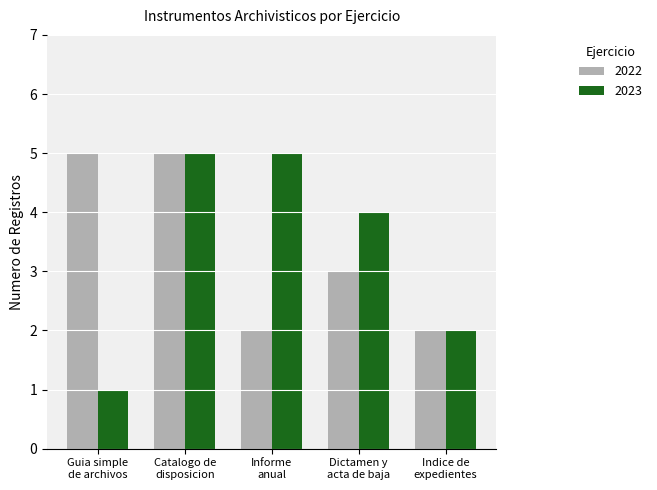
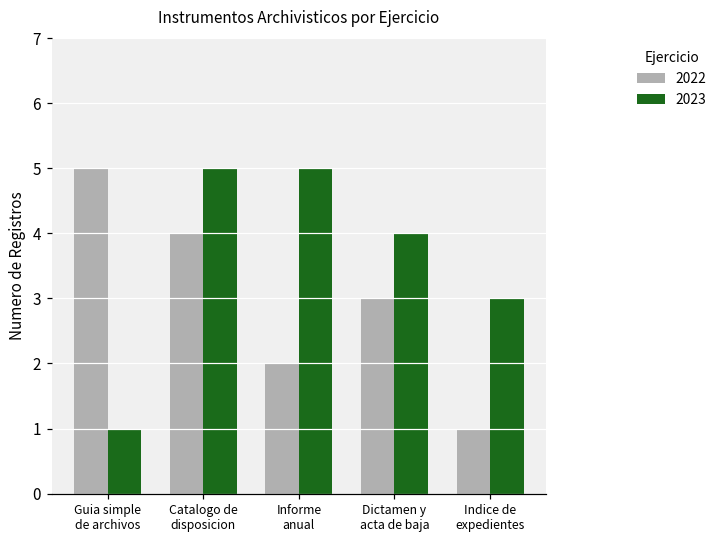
  {
    "2022": {
      "Guia simple de archivos": 5,
-     "Catalogo de disposicion": 5,
+     "Catalogo de disposicion": 4,
      "Informe anual": 2,
      "Dictamen y acta de baja": 3,
-     "Indice de expedientes": 2
+     "Indice de expedientes": 1
    },
    "2023": {
      "Guia simple de archivos": 1,
      "Catalogo de disposicion": 5,
      "Informe anual": 5,
      "Dictamen y acta de baja": 4,
-     "Indice de expedientes": 2
+     "Indice de expedientes": 3
    }
  }
